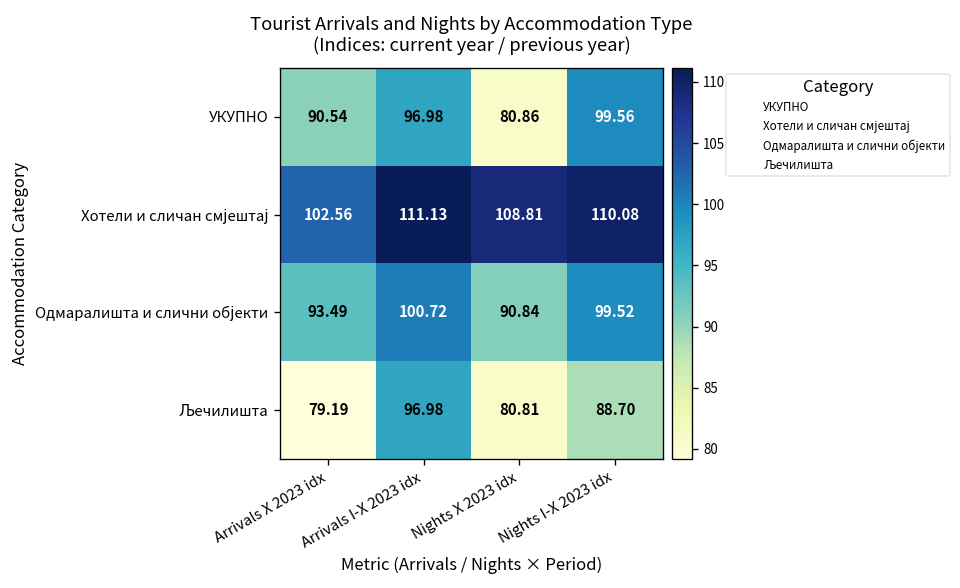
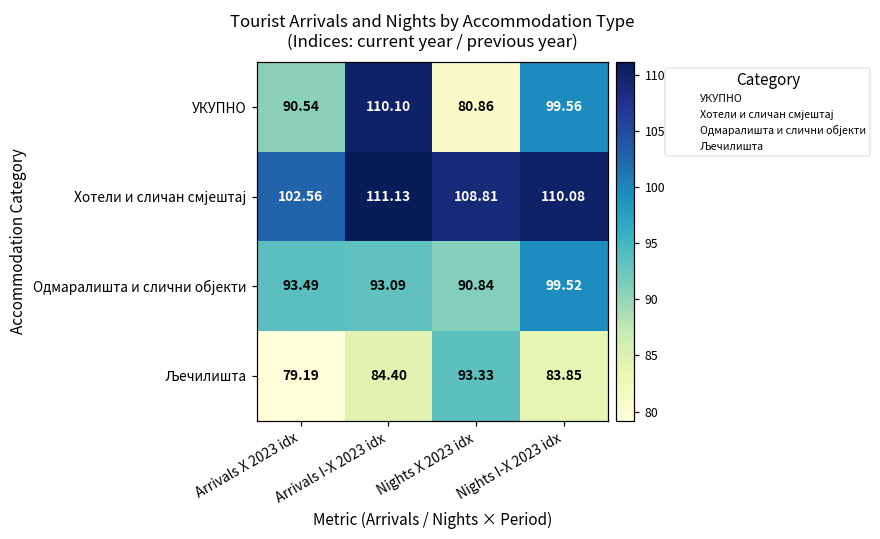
  {
    "УКУПНО": {
      "Arrivals X 2023 idx": 90.54,
-     "Arrivals I-X 2023 idx": 96.98,
+     "Arrivals I-X 2023 idx": 110.10,
      "Nights X 2023 idx": 80.86,
      "Nights I-X 2023 idx": 99.56
    },
    "Хотели и сличан смјештај": {
      "Arrivals X 2023 idx": 102.56,
      "Arrivals I-X 2023 idx": 111.13,
      "Nights X 2023 idx": 108.81,
      "Nights I-X 2023 idx": 110.08
    },
    "Одмаралишта и слични објекти": {
      "Arrivals X 2023 idx": 93.49,
-     "Arrivals I-X 2023 idx": 100.72,
+     "Arrivals I-X 2023 idx": 93.09,
      "Nights X 2023 idx": 90.84,
      "Nights I-X 2023 idx": 99.52
    },
    "Љечилишта": {
      "Arrivals X 2023 idx": 79.19,
-     "Arrivals I-X 2023 idx": 96.98,
-     "Nights X 2023 idx": 80.81,
-     "Nights I-X 2023 idx": 88.70
+     "Arrivals I-X 2023 idx": 84.40,
+     "Nights X 2023 idx": 93.33,
+     "Nights I-X 2023 idx": 83.85
    }
  }
